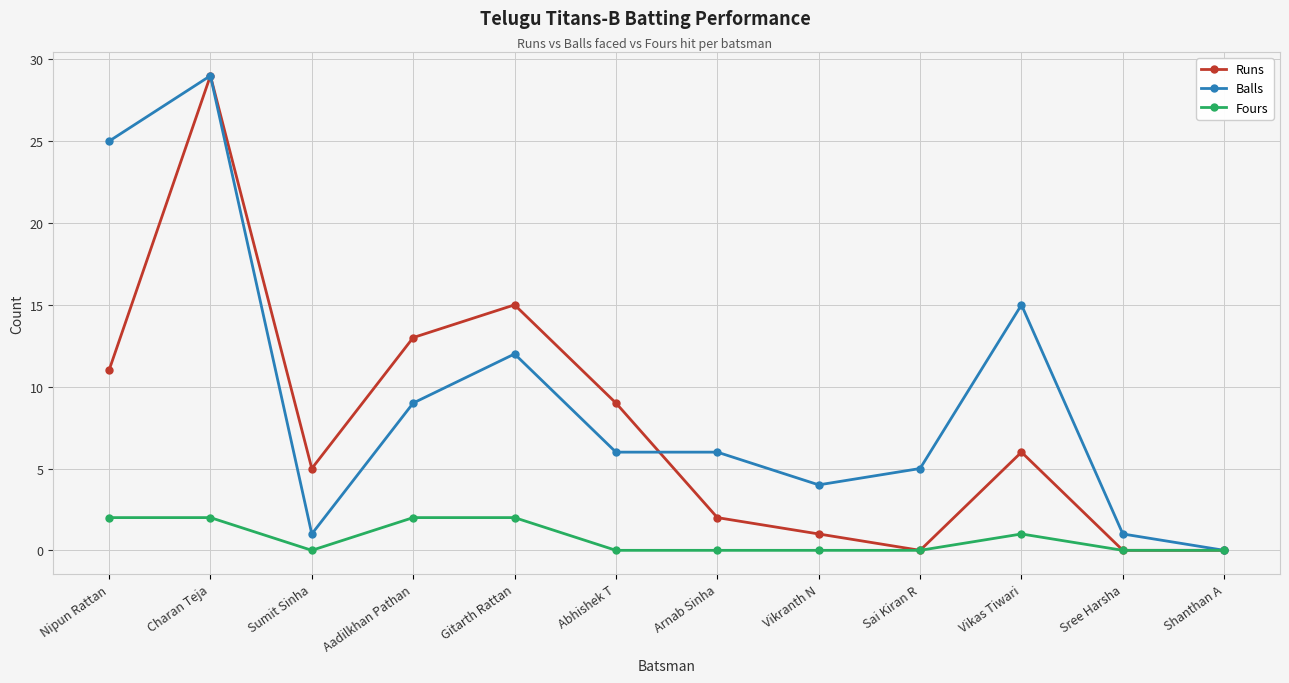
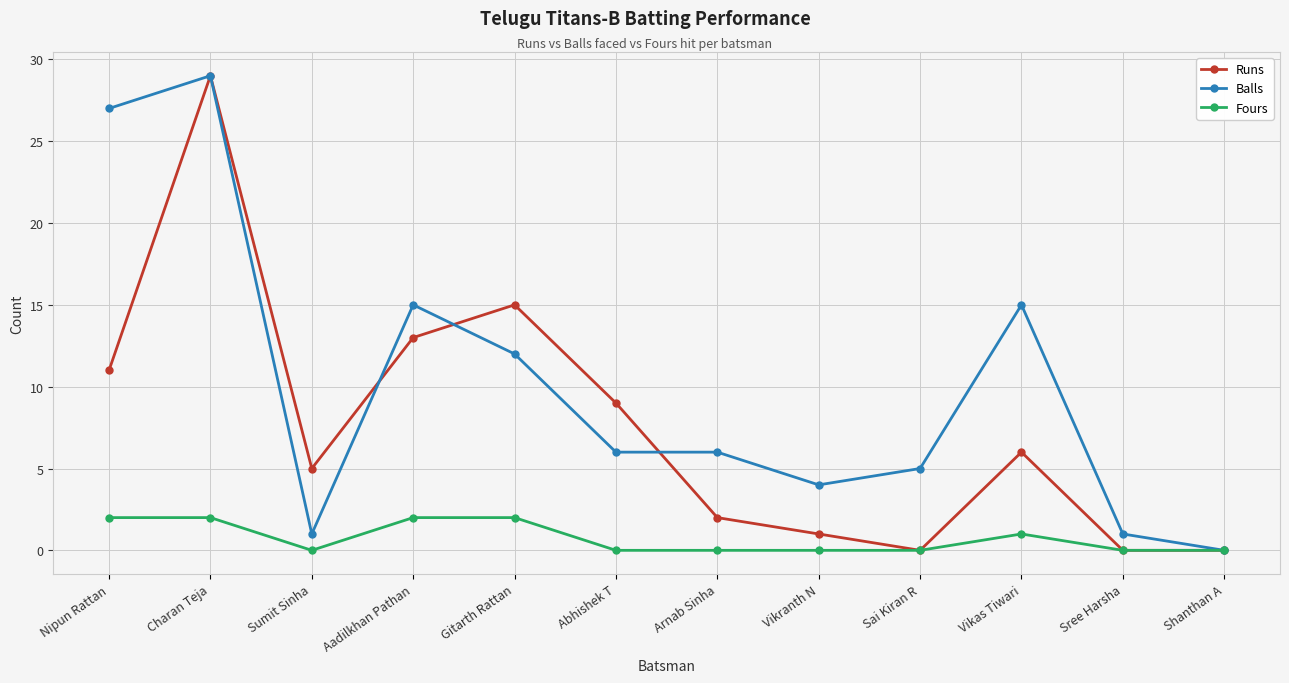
  {
    "Runs": {
      "Nipun Rattan": 11,
      "Sumit Sinha": 5,
      "Aadilkhan Pathan": 13,
      "Gitarth Rattan": 15,
      "Abhishek T": 9,
      "Arnab Sinha": 2,
      "Vikranth N": 1,
      "Vikas Tiwari": 6
    },
    "Balls": {
-     "Nipun Rattan": 25,
+     "Nipun Rattan": 27,
      "Sumit Sinha": 1,
-     "Aadilkhan Pathan": 9,
+     "Aadilkhan Pathan": 15,
      "Gitarth Rattan": 12,
      "Abhishek T": 6,
      "Arnab Sinha": 6,
      "Vikranth N": 4,
      "Sai Kiran R": 5,
      "Vikas Tiwari": 15,
      "Sree Harsha": 1
    },
    "Fours": {
      "Nipun Rattan": 2,
      "Charan Teja": 2,
      "Sumit Sinha": 0,
      "Aadilkhan Pathan": 2,
      "Gitarth Rattan": 2,
      "Abhishek T": 0,
      "Arnab Sinha": 0,
      "Vikranth N": 0,
      "Vikas Tiwari": 1
    }
  }
